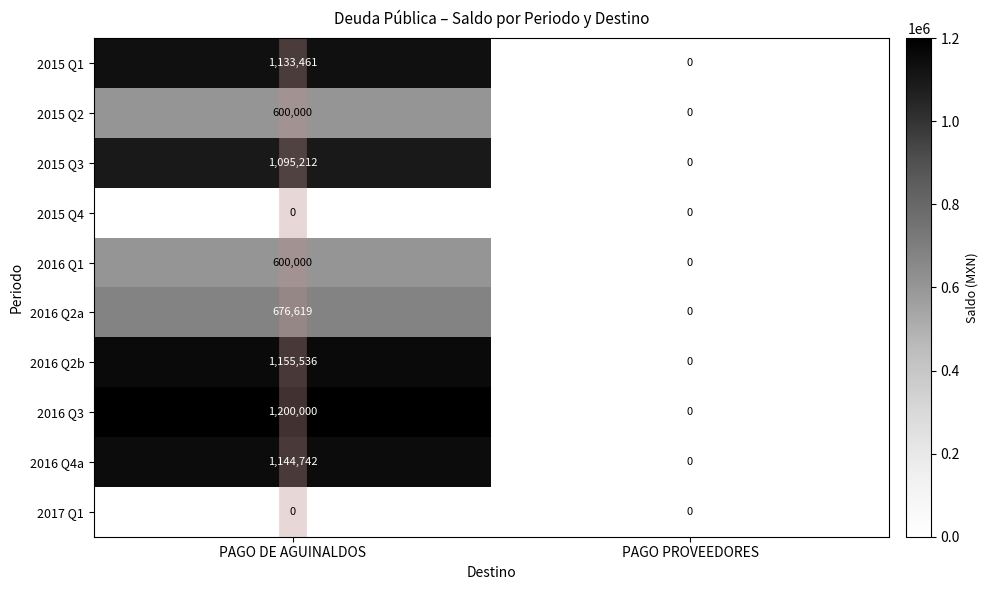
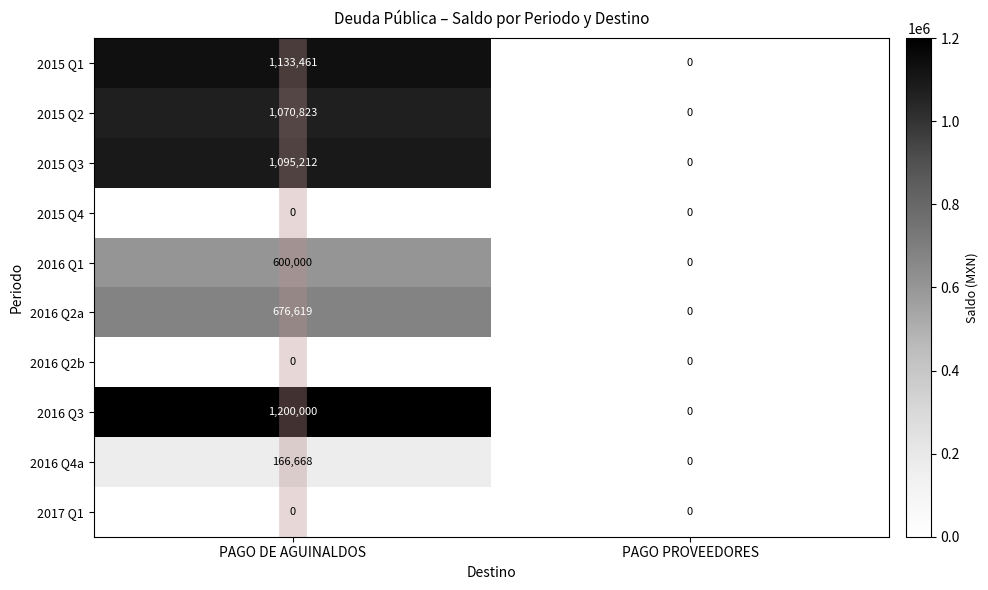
  {
    "2015 Q1": {
      "PAGO DE AGUINALDOS": "1,133,461",
      "PAGO PROVEEDORES": "0"
    },
    "2015 Q2": {
-     "PAGO DE AGUINALDOS": "600,000",
+     "PAGO DE AGUINALDOS": "1,070,823",
      "PAGO PROVEEDORES": "0"
    },
    "2015 Q3": {
      "PAGO DE AGUINALDOS": "1,095,212",
      "PAGO PROVEEDORES": "0"
    },
    "2015 Q4": {
      "PAGO DE AGUINALDOS": "0",
      "PAGO PROVEEDORES": "0"
    },
    "2016 Q1": {
      "PAGO DE AGUINALDOS": "600,000",
      "PAGO PROVEEDORES": "0"
    },
    "2016 Q2a": {
      "PAGO DE AGUINALDOS": "676,619",
      "PAGO PROVEEDORES": "0"
    },
    "2016 Q2b": {
-     "PAGO DE AGUINALDOS": "1,155,536",
+     "PAGO DE AGUINALDOS": "0",
      "PAGO PROVEEDORES": "0"
    },
    "2016 Q3": {
      "PAGO DE AGUINALDOS": "1,200,000",
      "PAGO PROVEEDORES": "0"
    },
    "2016 Q4a": {
-     "PAGO DE AGUINALDOS": "1,144,742",
+     "PAGO DE AGUINALDOS": "166,668",
      "PAGO PROVEEDORES": "0"
    },
    "2017 Q1": {
      "PAGO DE AGUINALDOS": "0",
      "PAGO PROVEEDORES": "0"
    }
  }
